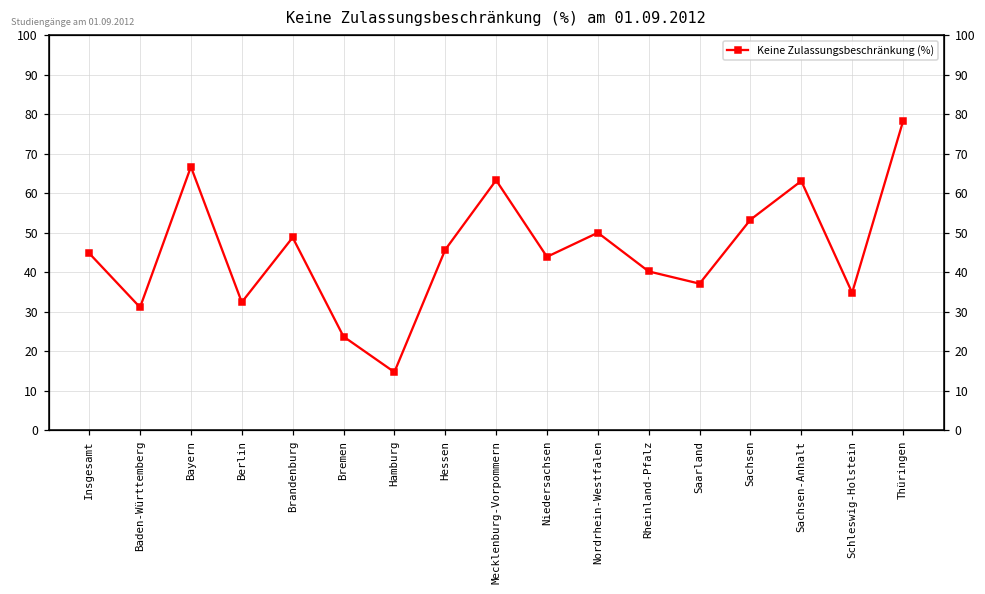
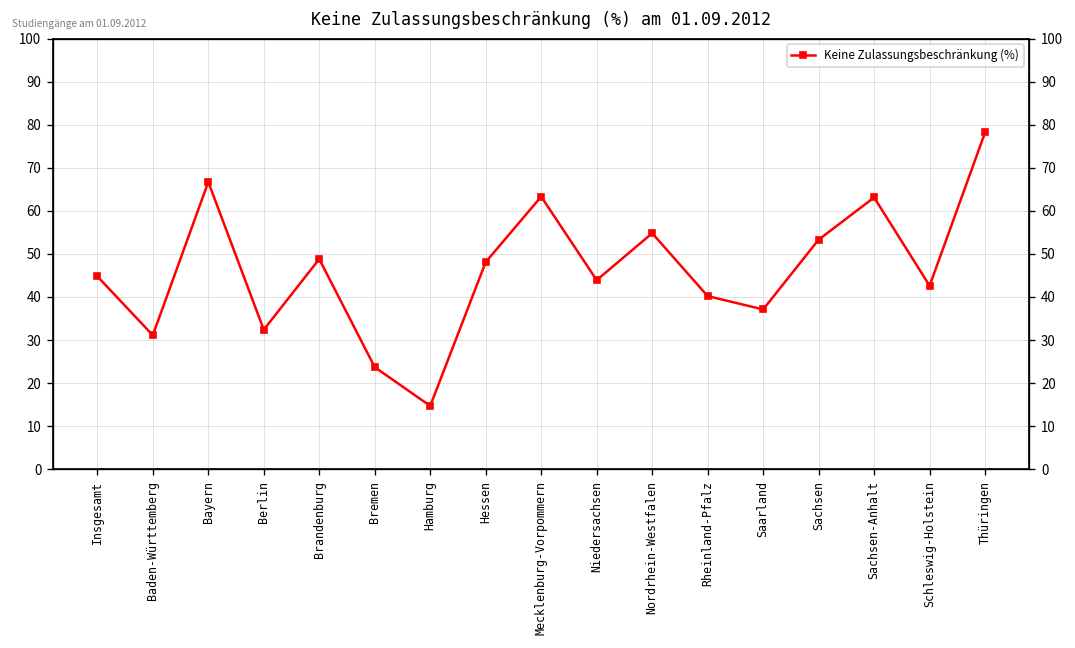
  {
    "Insgesamt": 45,
    "Baden-Württemberg": 31,
    "Bayern": 67,
    "Berlin": 32,
    "Brandenburg": 49,
    "Bremen": 24,
    "Hamburg": 15,
-   "Hessen": 46,
+   "Hessen": 48,
    "Mecklenburg-Vorpommern": 63,
    "Niedersachsen": 44,
-   "Nordrhein-Westfalen": 50,
+   "Nordrhein-Westfalen": 55,
    "Rheinland-Pfalz": 40,
    "Saarland": 37,
    "Sachsen": 53,
    "Sachsen-Anhalt": 63,
-   "Schleswig-Holstein": 35,
+   "Schleswig-Holstein": 43,
    "Thüringen": 78
  }
